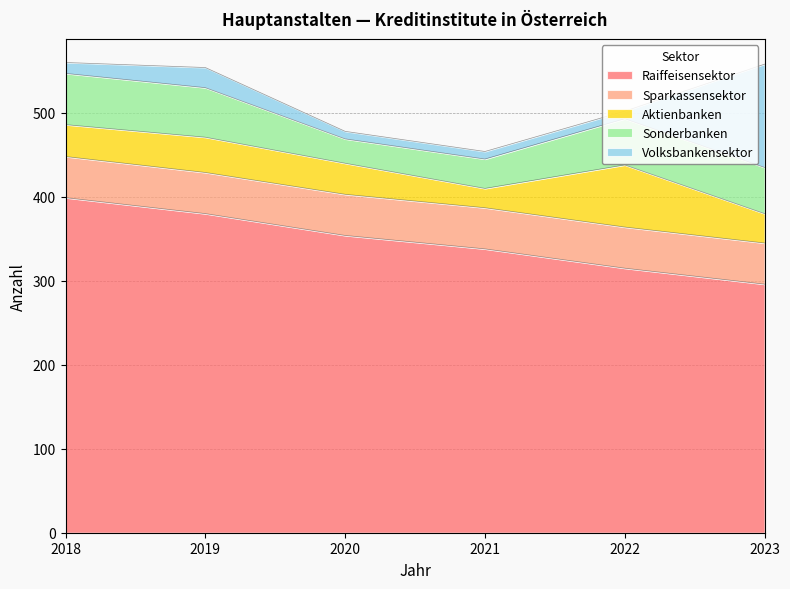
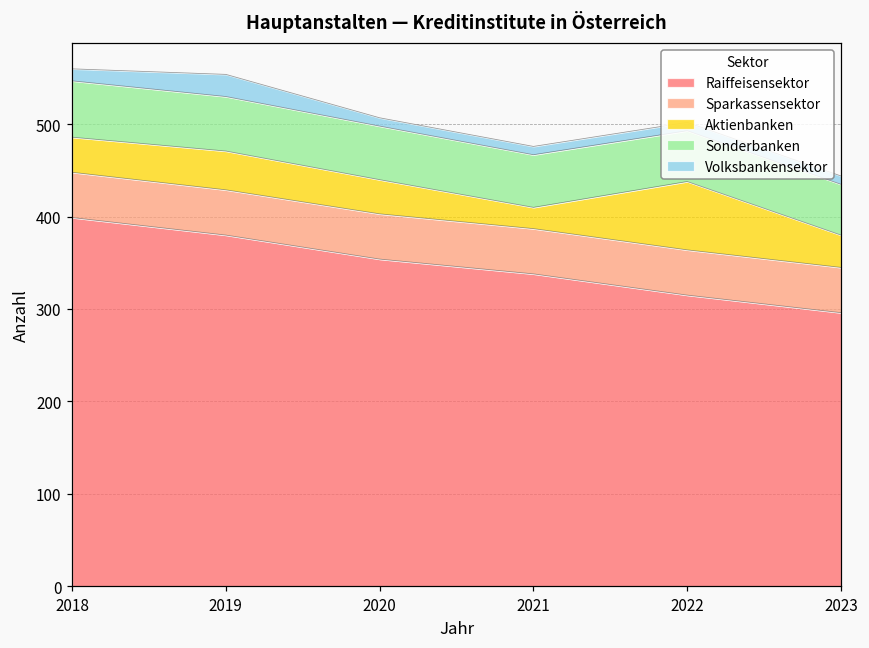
  {
    "Aktienbanken": {
      "2018": 40,
      "2019": 40,
      "2020": 40,
      "2021": 20,
      "2022": 70,
      "2023": 40
    },
    "Sonderbanken": {
      "2018": 60,
      "2019": 60,
-     "2020": 30,
-     "2021": 40,
+     "2020": 60,
+     "2021": 60,
      "2023": 60
    },
    "Volksbankensektor": {
      "2018": 10,
      "2019": 20,
      "2020": 10,
      "2021": 10,
-     "2023": 120
+     "2023": 10
    }
  }
